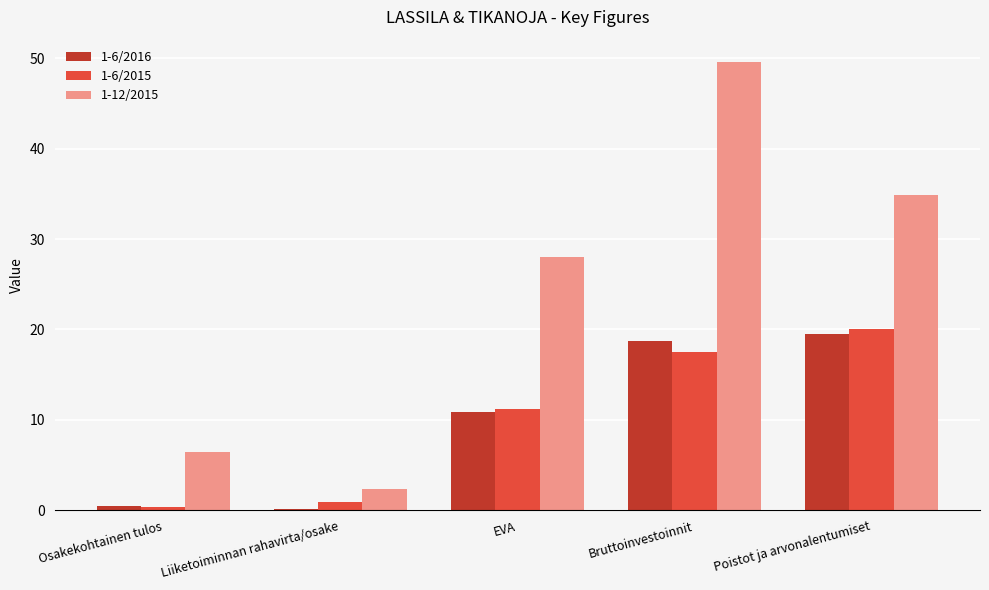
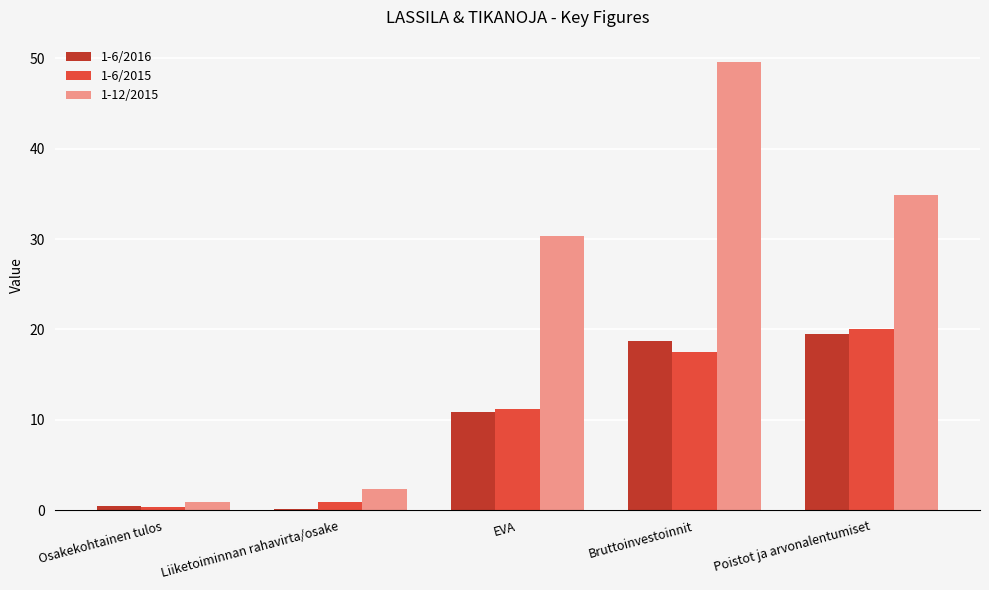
  {
    "1-12/2015": {
-     "Osakekohtainen tulos": 6,
+     "Osakekohtainen tulos": 1,
      "Liiketoiminnan rahavirta/osake": 2,
-     "EVA": 28,
+     "EVA": 30,
      "Bruttoinvestoinnit": 50,
      "Poistot ja arvonalentumiset": 35
    }
  }
